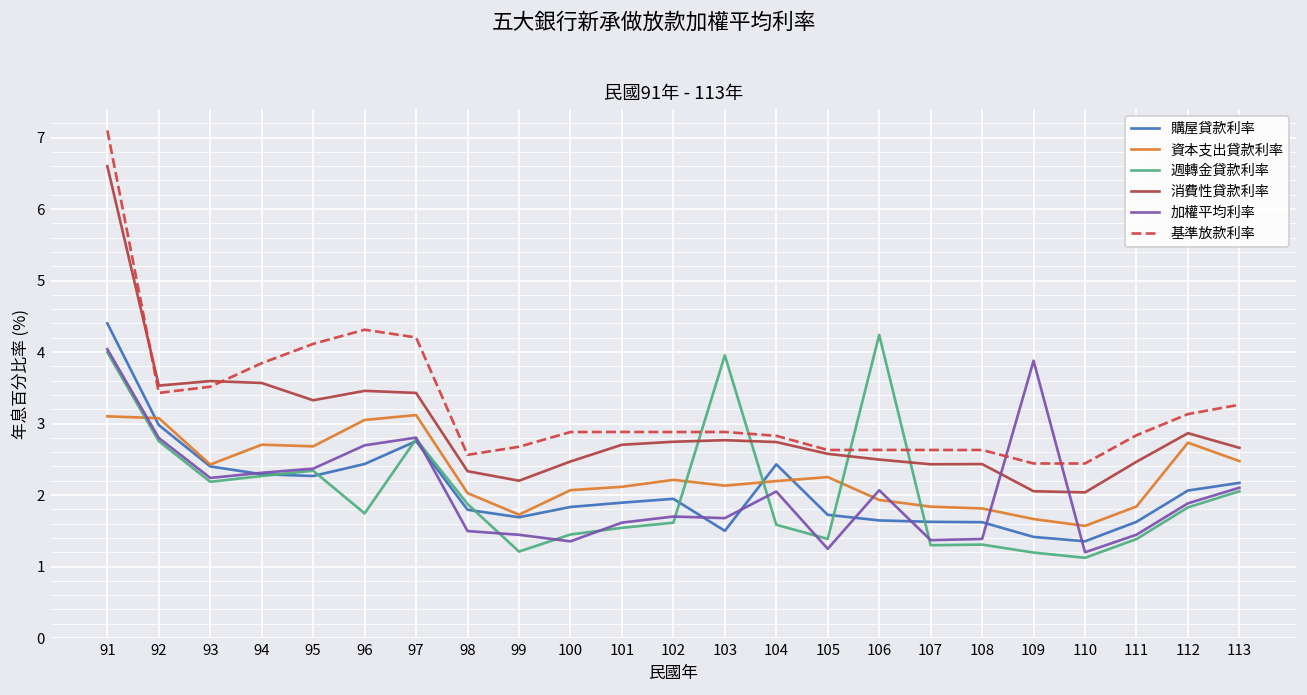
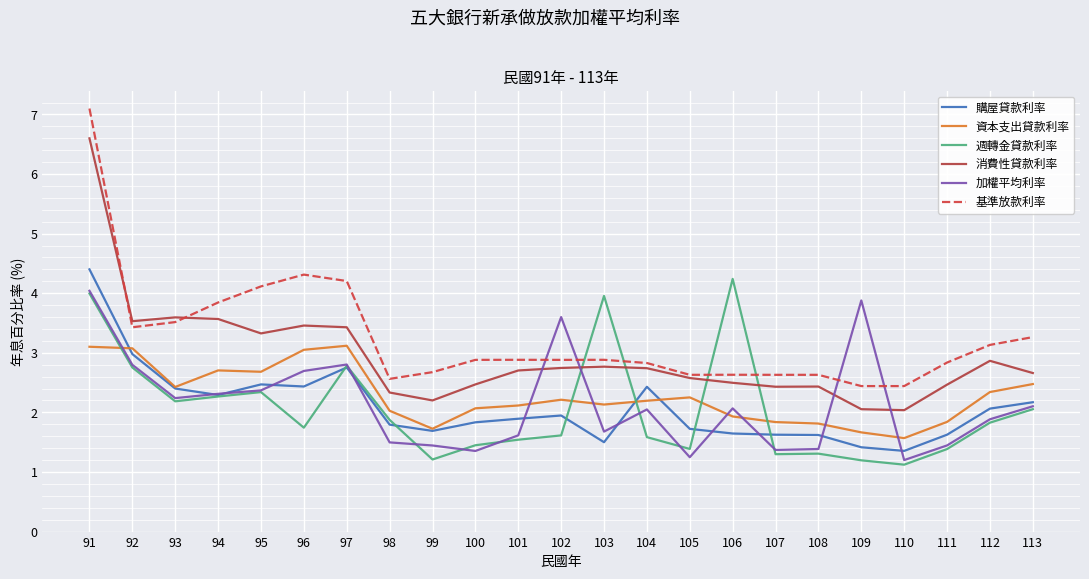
  {
    "購屋貸款利率": {
      "91": 4.4,
      "92": 3.0,
-     "95": 2.3,
+     "95": 2.5,
      "96": 2.4,
      "98": 1.8,
      "100": 1.8,
      "101": 1.9,
      "102": 1.9,
      "103": 1.5,
      "104": 2.4,
      "105": 1.7,
      "106": 1.6,
      "107": 1.6,
      "108": 1.6,
      "109": 1.4,
      "110": 1.4,
      "111": 1.6,
      "112": 2.1,
      "113": 2.2
    },
    "資本支出貸款利率": {
      "91": 3.1,
      "92": 3.1,
      "94": 2.7,
      "95": 2.7,
      "96": 3.1,
      "97": 3.1,
      "98": 2.0,
      "100": 2.1,
      "101": 2.1,
      "102": 2.2,
      "103": 2.1,
      "104": 2.2,
      "105": 2.3,
      "106": 1.9,
      "107": 1.8,
      "108": 1.8,
      "109": 1.7,
      "110": 1.6,
      "111": 1.8,
-     "112": 2.7,
+     "112": 2.3,
      "113": 2.5
    },
    "週轉金貸款利率": {
      "91": 4.0,
      "92": 2.8,
      "93": 2.2,
      "96": 1.7,
      "98": 1.9,
      "99": 1.2,
      "100": 1.4,
      "101": 1.5,
      "102": 1.6,
      "103": 4.0,
      "104": 1.6,
      "105": 1.4,
      "106": 4.2,
      "107": 1.3,
      "108": 1.3,
      "109": 1.2,
      "110": 1.1,
      "111": 1.4,
      "112": 1.8,
      "113": 2.1
    },
    "加權平均利率": {
      "91": 4.0,
      "92": 2.8,
      "93": 2.2,
      "96": 2.7,
      "98": 1.5,
      "99": 1.4,
      "100": 1.4,
      "101": 1.6,
-     "102": 1.7,
+     "102": 3.6,
      "103": 1.7,
      "104": 2.1,
      "105": 1.2,
      "106": 2.1,
      "107": 1.4,
      "108": 1.4,
      "109": 3.9,
      "110": 1.2,
      "111": 1.4,
      "112": 1.9,
      "113": 2.1
    }
  }
